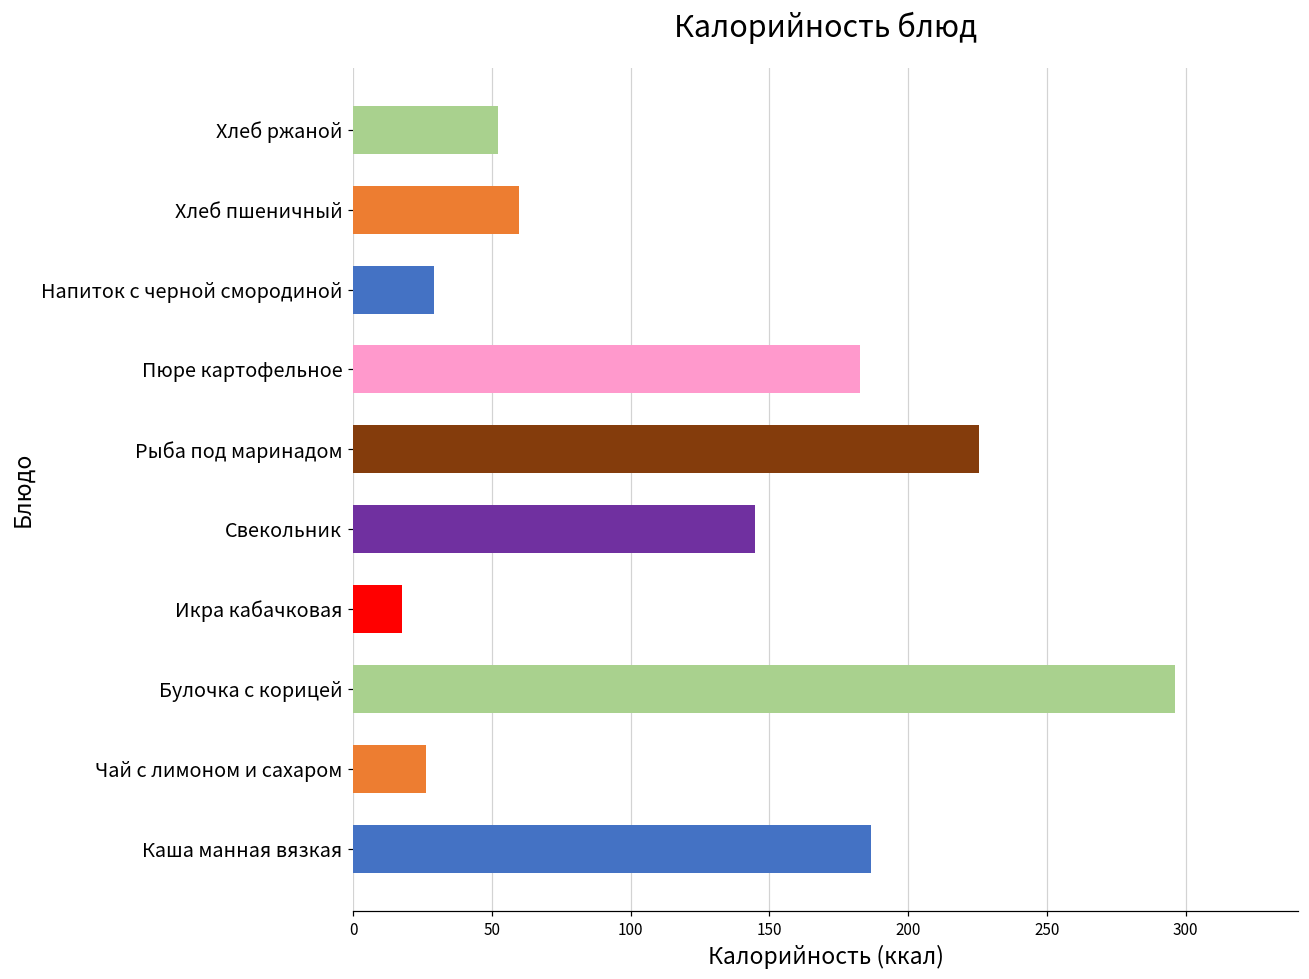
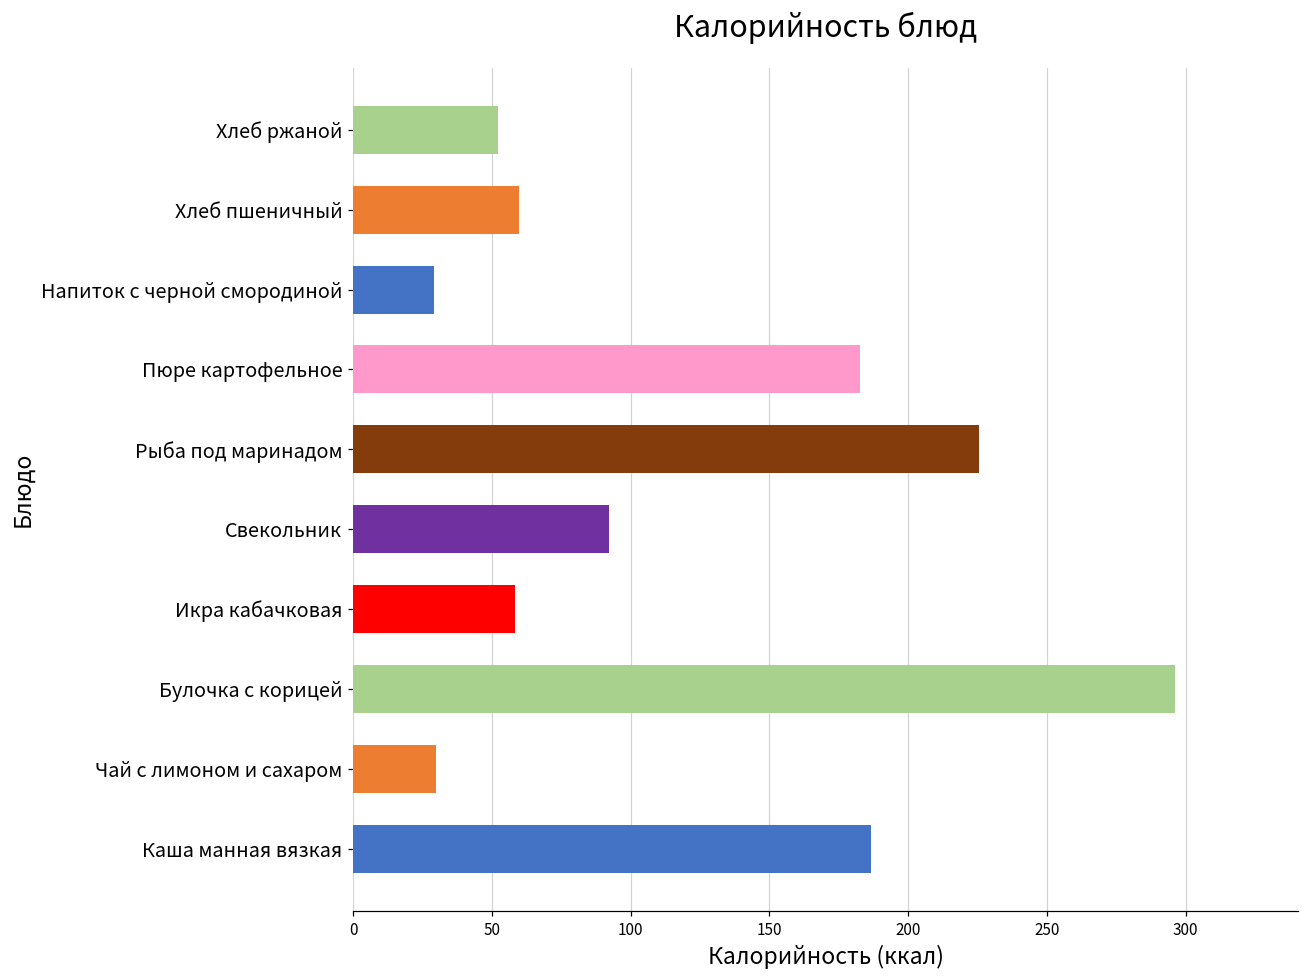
  {
    "Хлеб ржаной": 52,
    "Хлеб пшеничный": 60,
    "Напиток с черной смородиной": 29,
    "Пюре картофельное": 183,
    "Рыба под маринадом": 225,
-   "Свекольник": 145,
-   "Икра кабачковая": 18,
+   "Свекольник": 92,
+   "Икра кабачковая": 58,
    "Булочка с корицей": 296,
-   "Чай с лимоном и сахаром": 26,
+   "Чай с лимоном и сахаром": 30,
    "Каша манная вязкая": 187
  }
